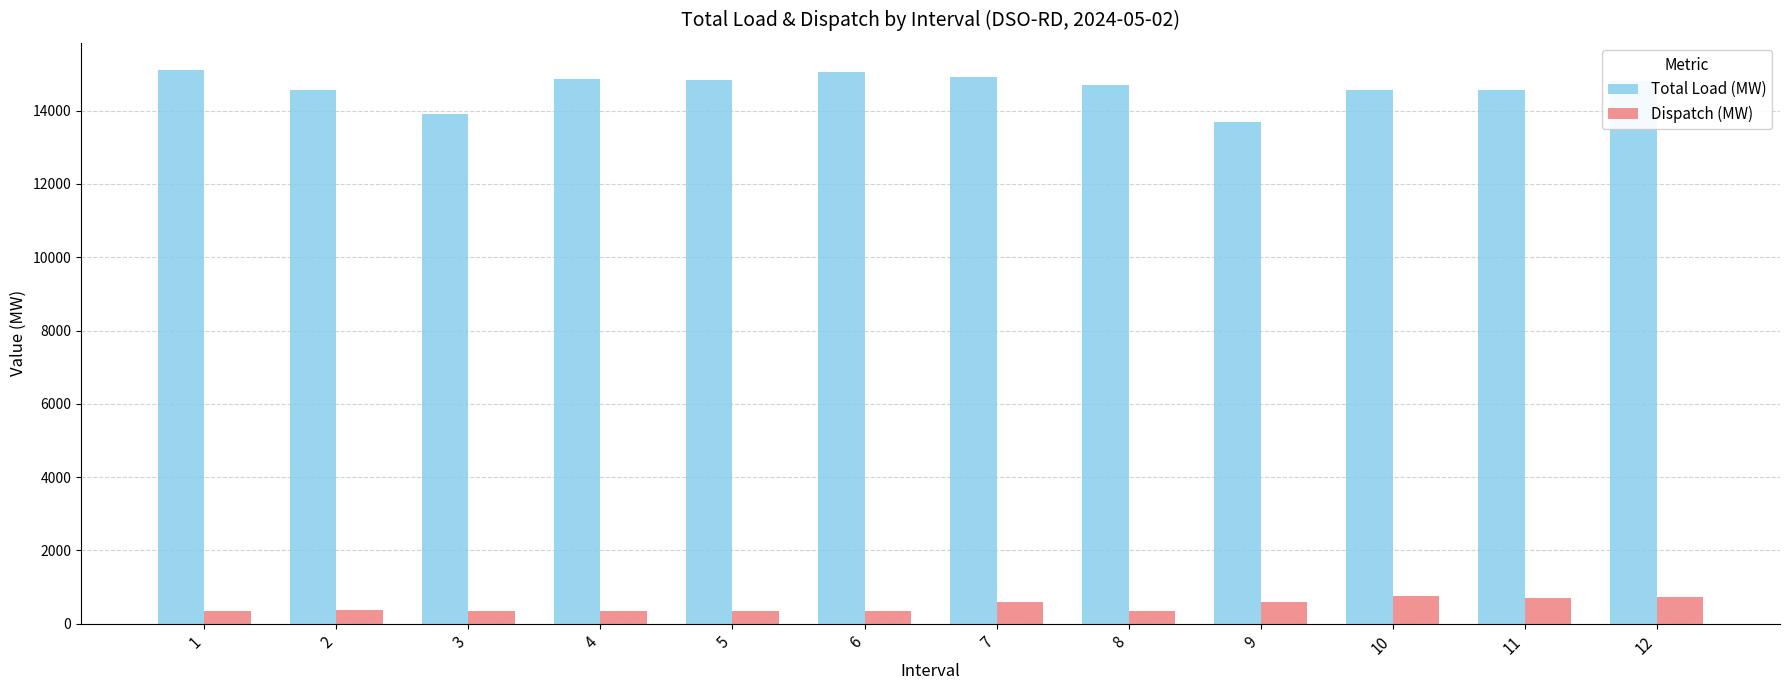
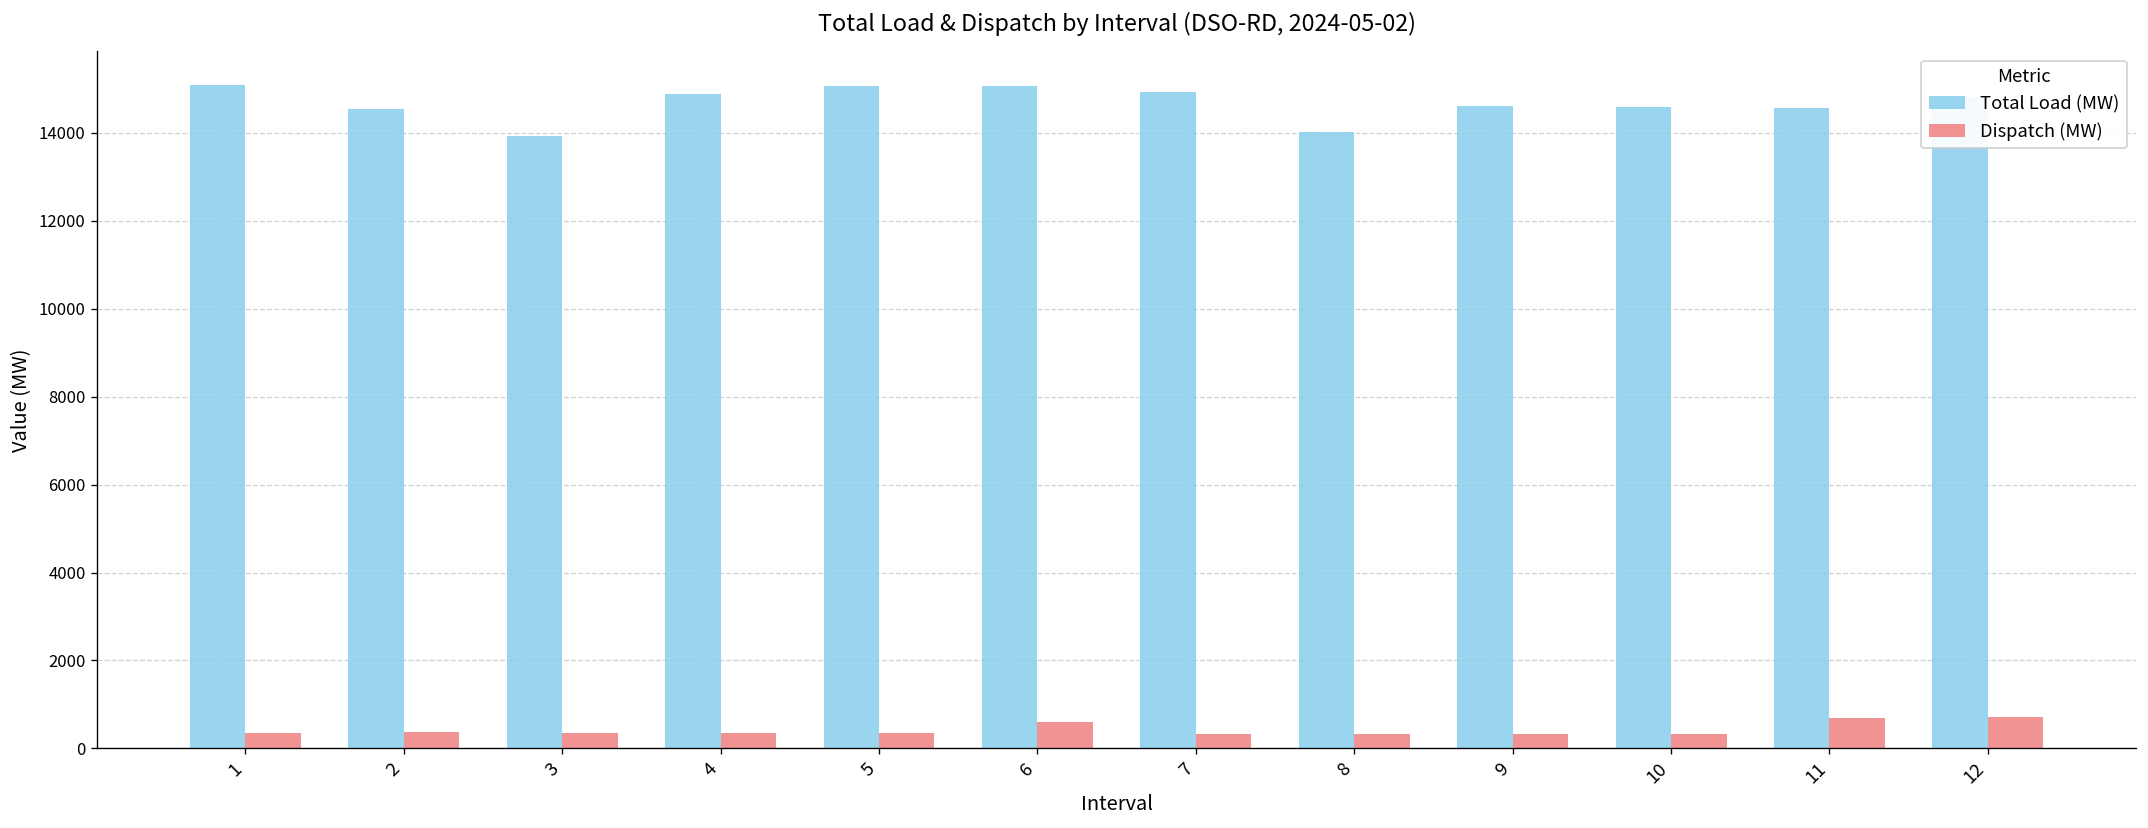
  {
    "Total Load (MW)": {
      "1": 15100,
      "2": 14600,
      "3": 13900,
      "4": 14900,
-     "5": 14800,
+     "5": 15100,
      "6": 15100,
      "7": 14900,
-     "8": 14700,
-     "9": 13700,
+     "8": 14000,
+     "9": 14600,
      "10": 14600,
      "11": 14600
    },
    "Dispatch (MW)": {
      "1": 400,
      "2": 400,
      "3": 400,
      "4": 300,
      "5": 400,
-     "6": 300,
-     "7": 600,
+     "6": 600,
+     "7": 300,
      "8": 300,
-     "9": 600,
-     "10": 800,
+     "9": 300,
+     "10": 300,
      "11": 700,
      "12": 700
    }
  }
